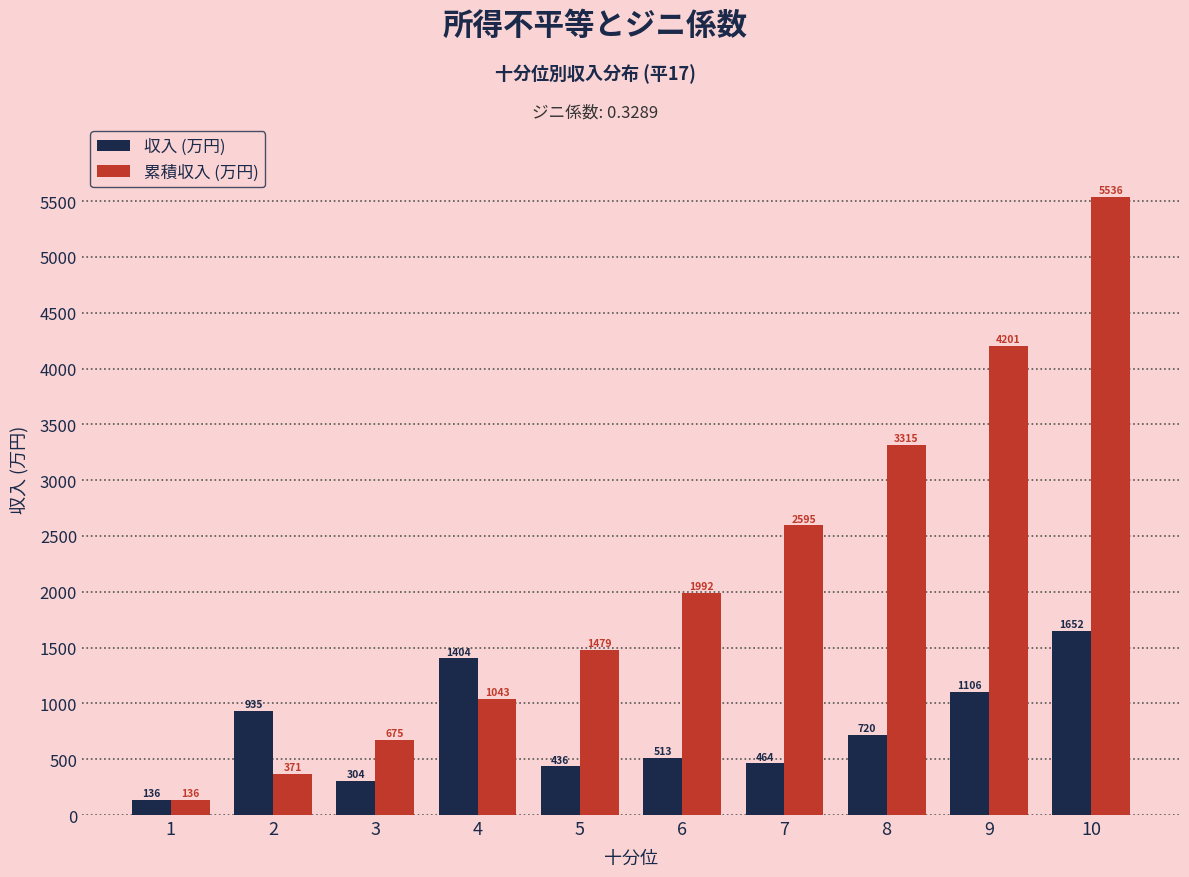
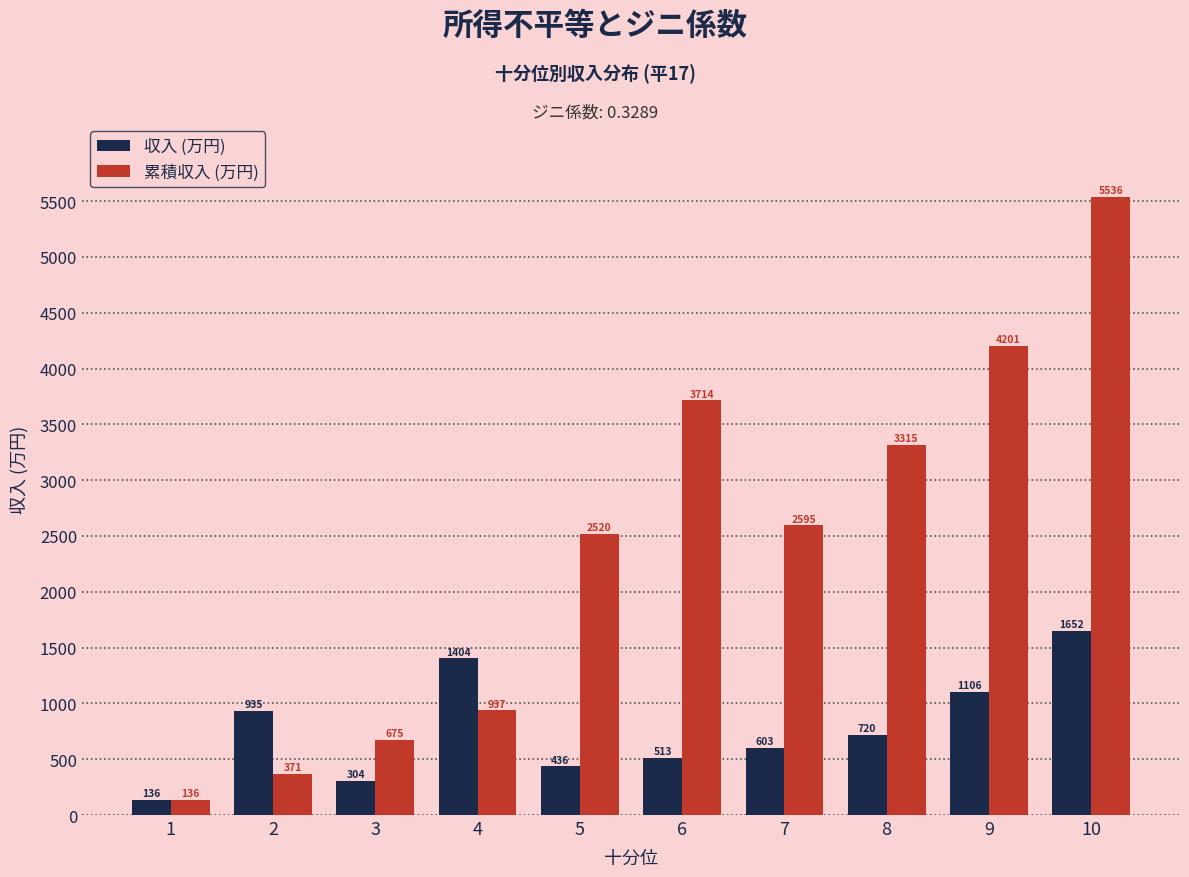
  {
    "収入 (万円)": {
      "1": 136,
      "2": 935,
      "3": 304,
      "4": 1404,
      "5": 436,
      "6": 513,
-     "7": 464,
+     "7": 603,
      "8": 720,
      "9": 1106,
      "10": 1652
    },
    "累積収入 (万円)": {
      "1": 136,
      "2": 371,
      "3": 675,
-     "4": 1043,
-     "5": 1479,
-     "6": 1992,
+     "4": 937,
+     "5": 2520,
+     "6": 3714,
      "7": 2595,
      "8": 3315,
      "9": 4201,
      "10": 5536
    }
  }
